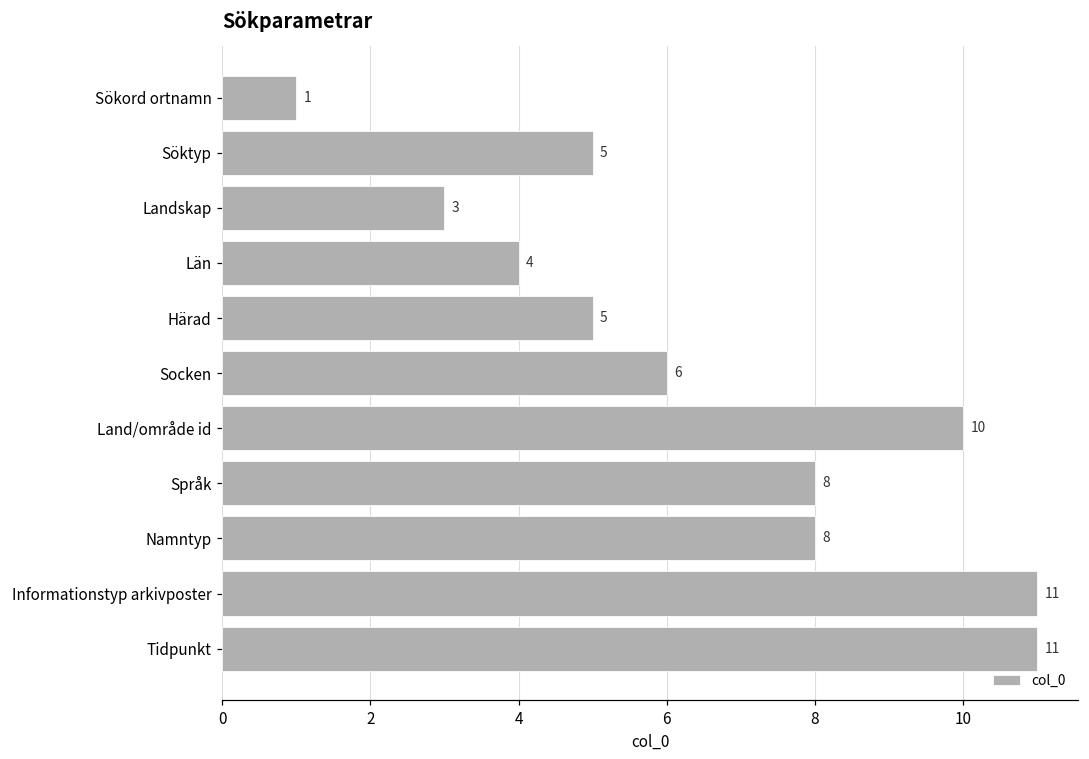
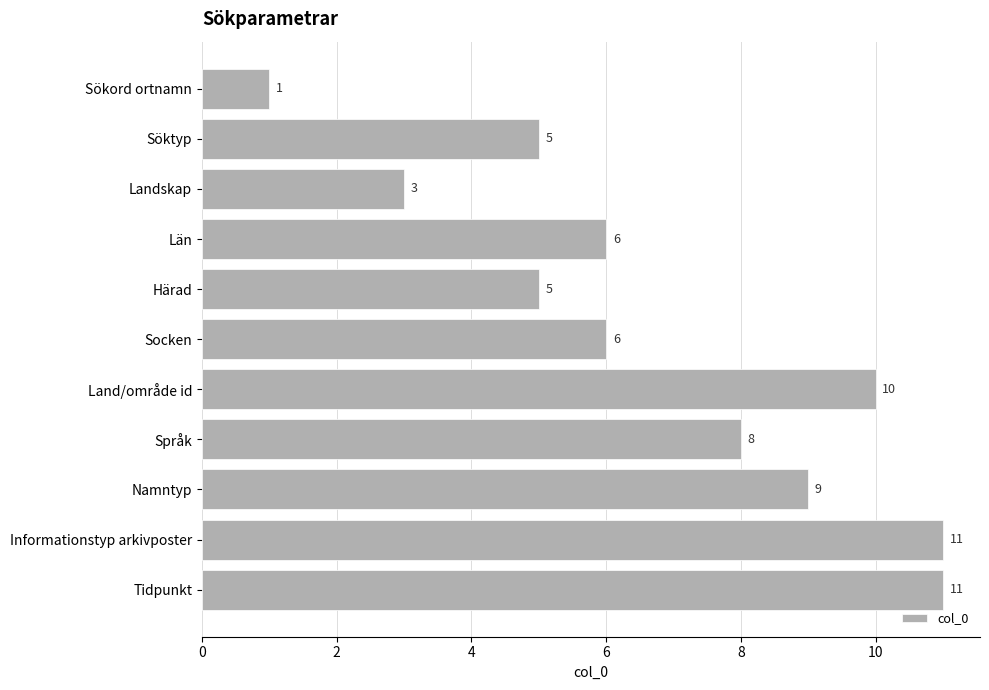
  {
    "Sökord ortnamn": 1,
    "Söktyp": 5,
    "Landskap": 3,
-   "Län": 4,
+   "Län": 6,
    "Härad": 5,
    "Socken": 6,
    "Land/område id": 10,
    "Språk": 8,
-   "Namntyp": 8,
+   "Namntyp": 9,
    "Informationstyp arkivposter": 11,
    "Tidpunkt": 11
  }
